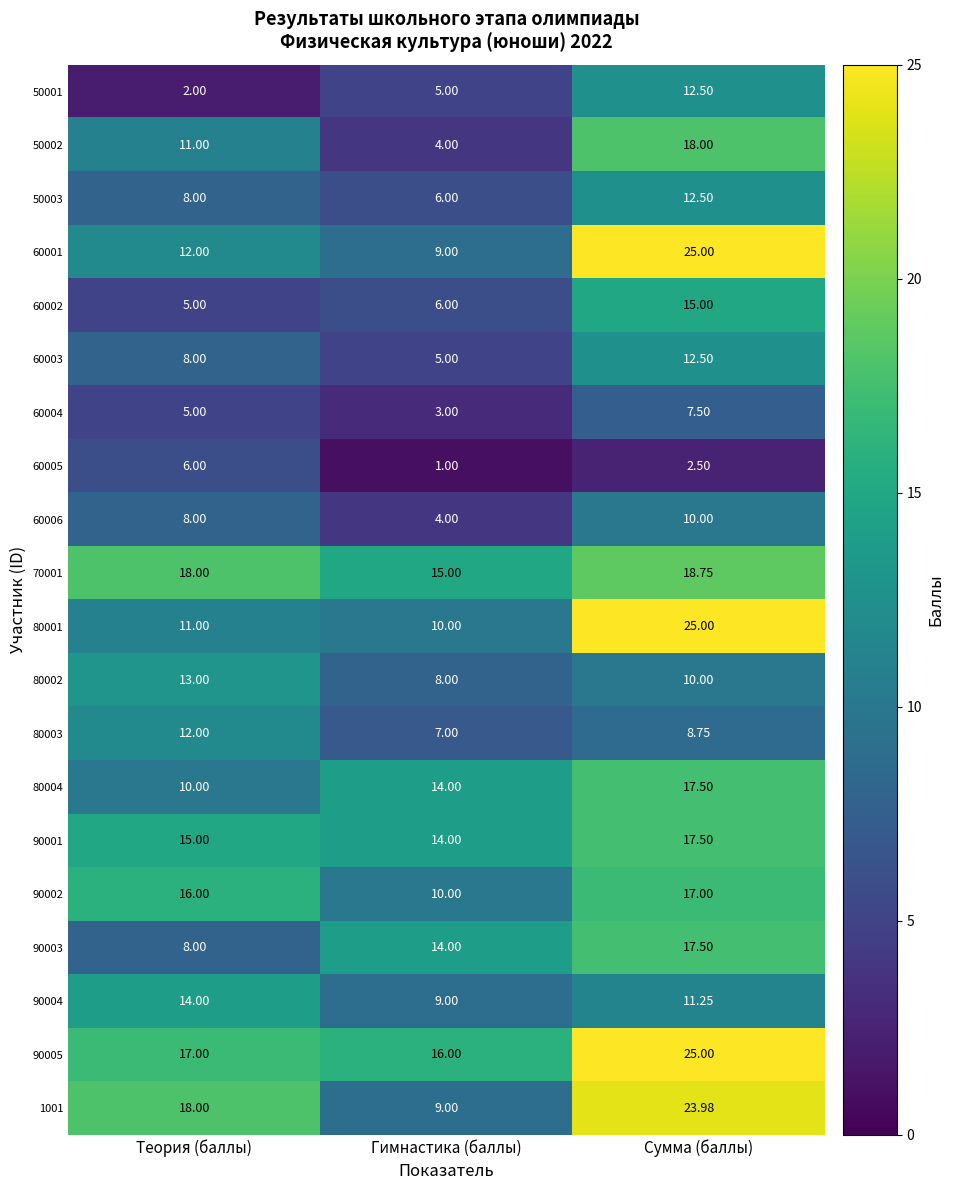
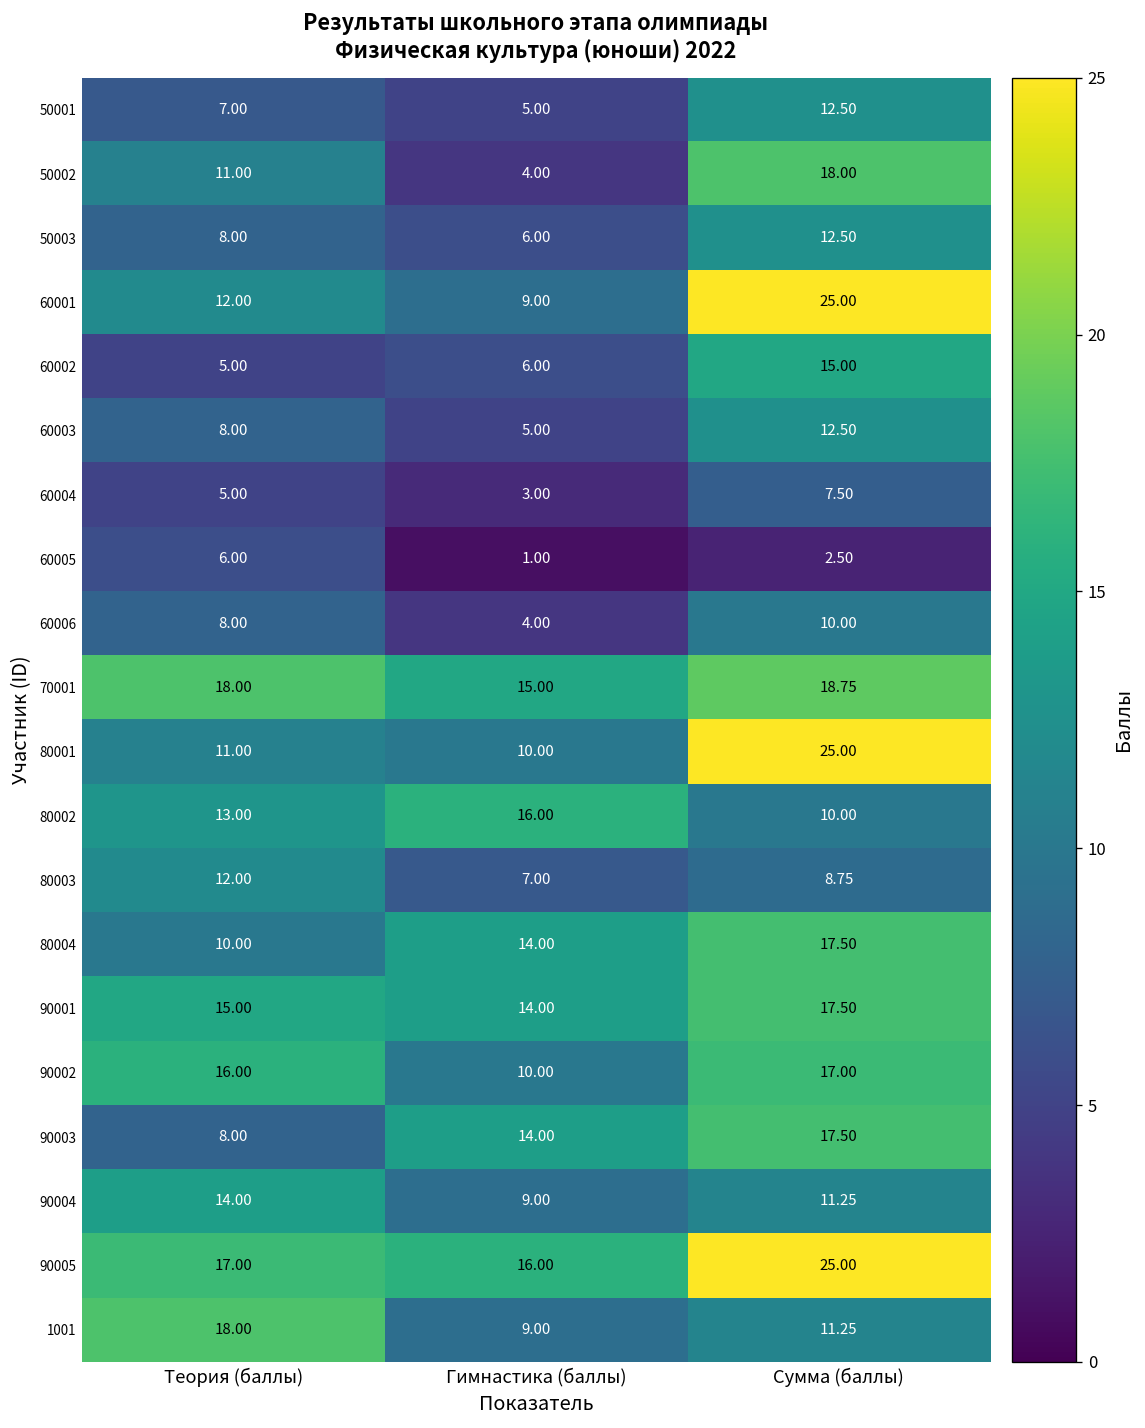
  {
    "50001": {
-     "Теория (баллы)": 2.00,
+     "Теория (баллы)": 7.00,
      "Гимнастика (баллы)": 5.00,
      "Сумма (баллы)": 12.50
    },
    "50002": {
      "Теория (баллы)": 11.00,
      "Гимнастика (баллы)": 4.00,
      "Сумма (баллы)": 18.00
    },
    "50003": {
      "Теория (баллы)": 8.00,
      "Гимнастика (баллы)": 6.00,
      "Сумма (баллы)": 12.50
    },
    "60001": {
      "Теория (баллы)": 12.00,
      "Гимнастика (баллы)": 9.00,
      "Сумма (баллы)": 25.00
    },
    "60002": {
      "Теория (баллы)": 5.00,
      "Гимнастика (баллы)": 6.00,
      "Сумма (баллы)": 15.00
    },
    "60003": {
      "Теория (баллы)": 8.00,
      "Гимнастика (баллы)": 5.00,
      "Сумма (баллы)": 12.50
    },
    "60004": {
      "Теория (баллы)": 5.00,
      "Гимнастика (баллы)": 3.00,
      "Сумма (баллы)": 7.50
    },
    "60005": {
      "Теория (баллы)": 6.00,
      "Гимнастика (баллы)": 1.00,
      "Сумма (баллы)": 2.50
    },
    "60006": {
      "Теория (баллы)": 8.00,
      "Гимнастика (баллы)": 4.00,
      "Сумма (баллы)": 10.00
    },
    "70001": {
      "Теория (баллы)": 18.00,
      "Гимнастика (баллы)": 15.00,
      "Сумма (баллы)": 18.75
    },
    "80001": {
      "Теория (баллы)": 11.00,
      "Гимнастика (баллы)": 10.00,
      "Сумма (баллы)": 25.00
    },
    "80002": {
      "Теория (баллы)": 13.00,
-     "Гимнастика (баллы)": 8.00,
+     "Гимнастика (баллы)": 16.00,
      "Сумма (баллы)": 10.00
    },
    "80003": {
      "Теория (баллы)": 12.00,
      "Гимнастика (баллы)": 7.00,
      "Сумма (баллы)": 8.75
    },
    "80004": {
      "Теория (баллы)": 10.00,
      "Гимнастика (баллы)": 14.00,
      "Сумма (баллы)": 17.50
    },
    "90001": {
      "Теория (баллы)": 15.00,
      "Гимнастика (баллы)": 14.00,
      "Сумма (баллы)": 17.50
    },
    "90002": {
      "Теория (баллы)": 16.00,
      "Гимнастика (баллы)": 10.00,
      "Сумма (баллы)": 17.00
    },
    "90003": {
      "Теория (баллы)": 8.00,
      "Гимнастика (баллы)": 14.00,
      "Сумма (баллы)": 17.50
    },
    "90004": {
      "Теория (баллы)": 14.00,
      "Гимнастика (баллы)": 9.00,
      "Сумма (баллы)": 11.25
    },
    "90005": {
      "Теория (баллы)": 17.00,
      "Гимнастика (баллы)": 16.00,
      "Сумма (баллы)": 25.00
    },
    "1001": {
      "Теория (баллы)": 18.00,
      "Гимнастика (баллы)": 9.00,
-     "Сумма (баллы)": 23.98
+     "Сумма (баллы)": 11.25
    }
  }
